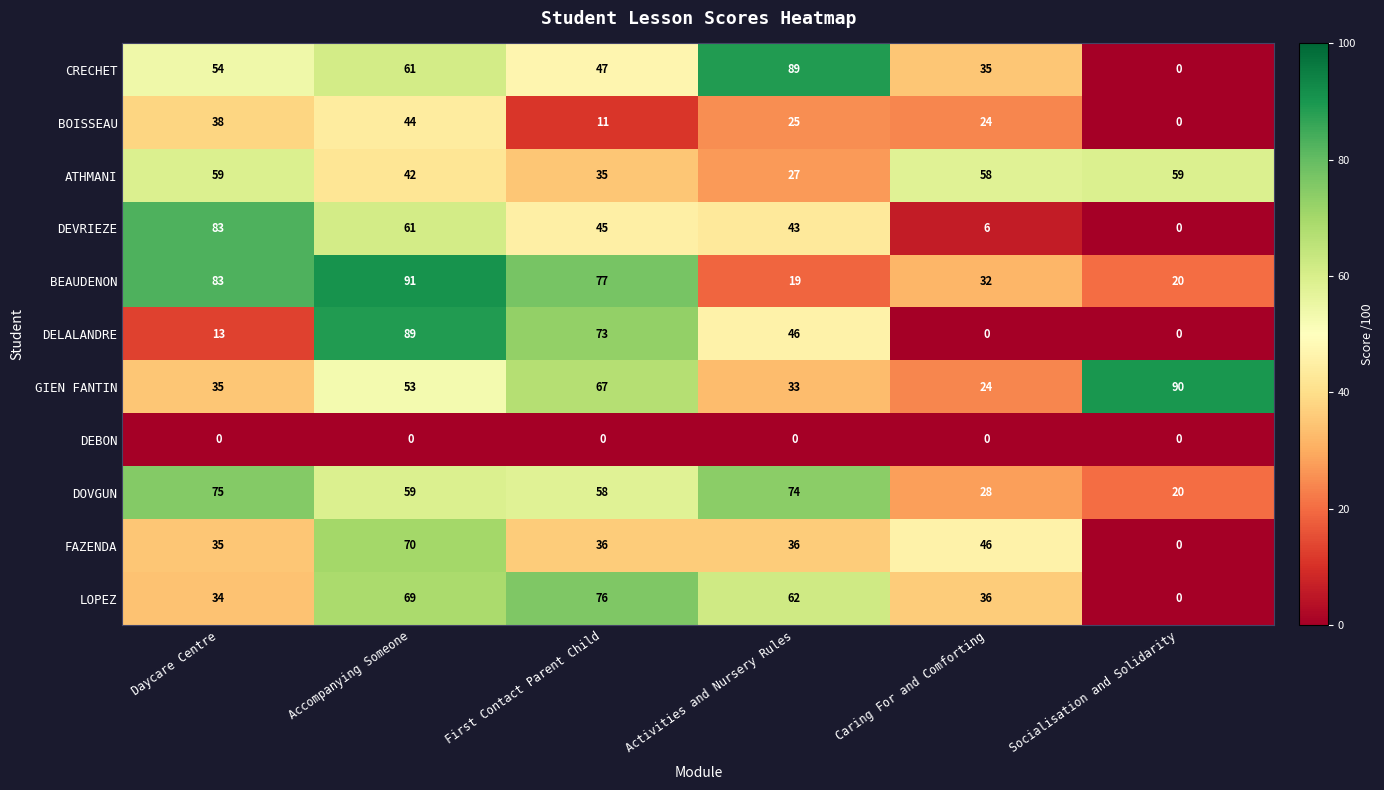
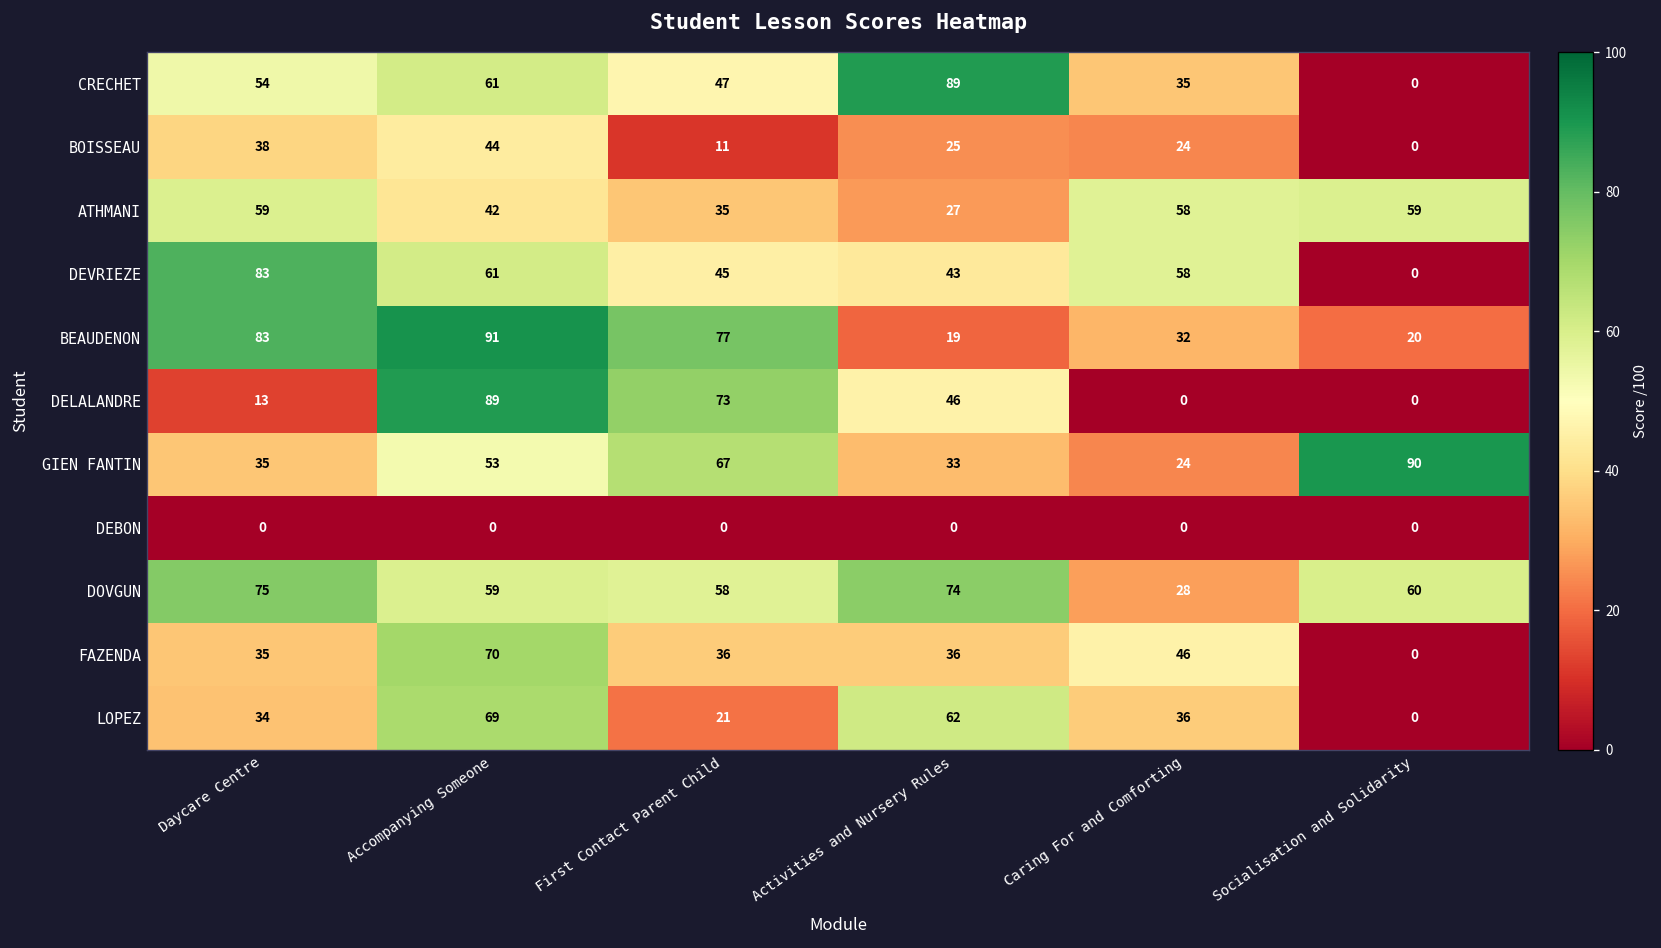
  {
    "CRECHET": {
      "Daycare Centre": 54,
      "Accompanying Someone": 61,
      "First Contact Parent Child": 47,
      "Activities and Nursery Rules": 89,
      "Caring For and Comforting": 35,
      "Socialisation and Solidarity": 0
    },
    "BOISSEAU": {
      "Daycare Centre": 38,
      "Accompanying Someone": 44,
      "First Contact Parent Child": 11,
      "Activities and Nursery Rules": 25,
      "Caring For and Comforting": 24,
      "Socialisation and Solidarity": 0
    },
    "ATHMANI": {
      "Daycare Centre": 59,
      "Accompanying Someone": 42,
      "First Contact Parent Child": 35,
      "Activities and Nursery Rules": 27,
      "Caring For and Comforting": 58,
      "Socialisation and Solidarity": 59
    },
    "DEVRIEZE": {
      "Daycare Centre": 83,
      "Accompanying Someone": 61,
      "First Contact Parent Child": 45,
      "Activities and Nursery Rules": 43,
-     "Caring For and Comforting": 6,
+     "Caring For and Comforting": 58,
      "Socialisation and Solidarity": 0
    },
    "BEAUDENON": {
      "Daycare Centre": 83,
      "Accompanying Someone": 91,
      "First Contact Parent Child": 77,
      "Activities and Nursery Rules": 19,
      "Caring For and Comforting": 32,
      "Socialisation and Solidarity": 20
    },
    "DELALANDRE": {
      "Daycare Centre": 13,
      "Accompanying Someone": 89,
      "First Contact Parent Child": 73,
      "Activities and Nursery Rules": 46,
      "Caring For and Comforting": 0,
      "Socialisation and Solidarity": 0
    },
    "GIEN FANTIN": {
      "Daycare Centre": 35,
      "Accompanying Someone": 53,
      "First Contact Parent Child": 67,
      "Activities and Nursery Rules": 33,
      "Caring For and Comforting": 24,
      "Socialisation and Solidarity": 90
    },
    "DEBON": {
      "Daycare Centre": 0,
      "Accompanying Someone": 0,
      "First Contact Parent Child": 0,
      "Activities and Nursery Rules": 0,
      "Caring For and Comforting": 0,
      "Socialisation and Solidarity": 0
    },
    "DOVGUN": {
      "Daycare Centre": 75,
      "Accompanying Someone": 59,
      "First Contact Parent Child": 58,
      "Activities and Nursery Rules": 74,
      "Caring For and Comforting": 28,
-     "Socialisation and Solidarity": 20
+     "Socialisation and Solidarity": 60
    },
    "FAZENDA": {
      "Daycare Centre": 35,
      "Accompanying Someone": 70,
      "First Contact Parent Child": 36,
      "Activities and Nursery Rules": 36,
      "Caring For and Comforting": 46,
      "Socialisation and Solidarity": 0
    },
    "LOPEZ": {
      "Daycare Centre": 34,
      "Accompanying Someone": 69,
-     "First Contact Parent Child": 76,
+     "First Contact Parent Child": 21,
      "Activities and Nursery Rules": 62,
      "Caring For and Comforting": 36,
      "Socialisation and Solidarity": 0
    }
  }
